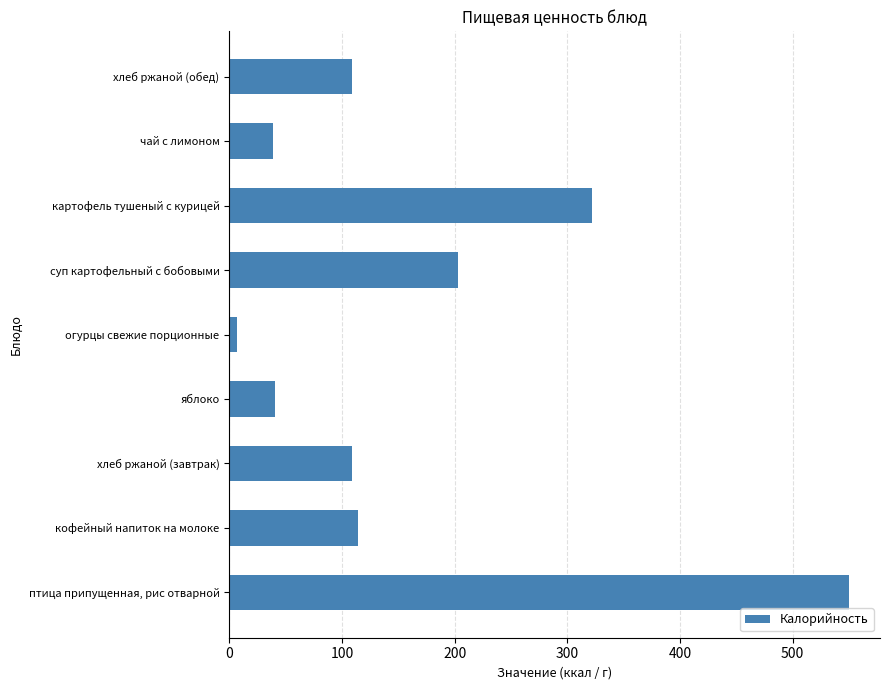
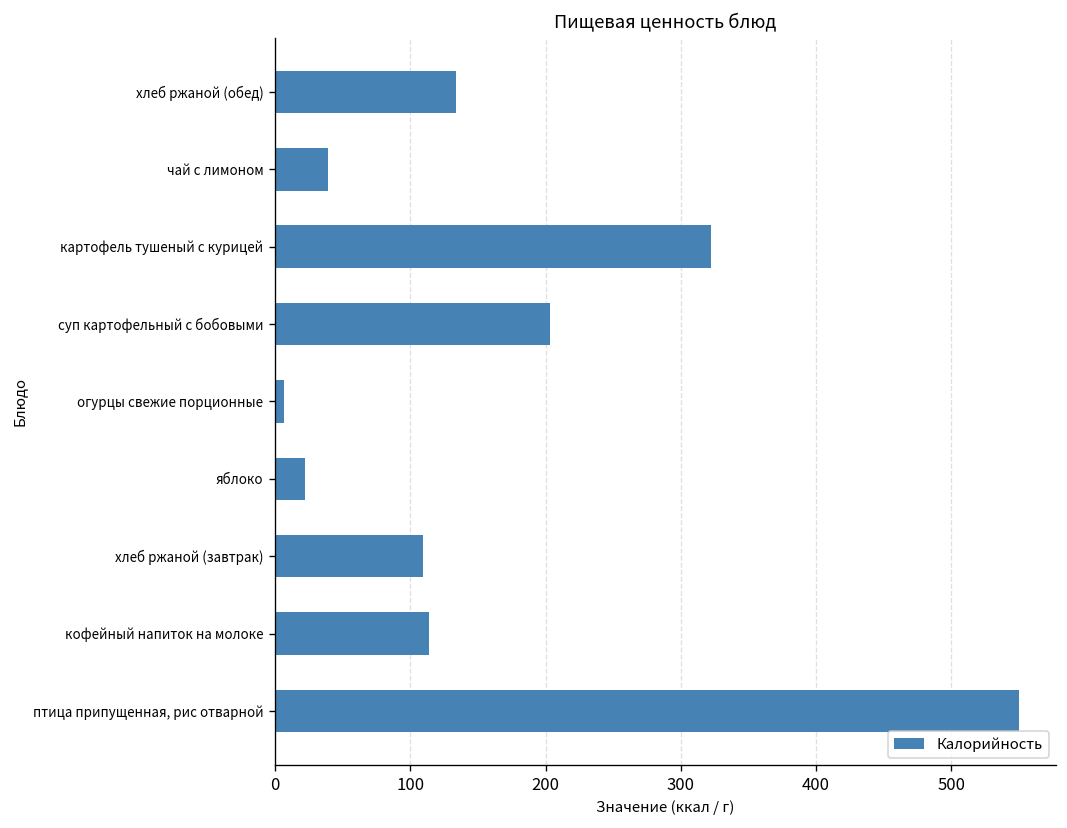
  {
-   "хлеб ржаной (обед)": 109,
+   "хлеб ржаной (обед)": 134,
    "чай с лимоном": 39,
    "картофель тушеный с курицей": 322,
    "суп картофельный с бобовыми": 203,
    "огурцы свежие порционные": 7,
-   "яблоко": 40,
+   "яблоко": 22,
    "хлеб ржаной (завтрак)": 109,
    "кофейный напиток на молоке": 114,
    "птица припущенная, рис отварной": 550
  }
